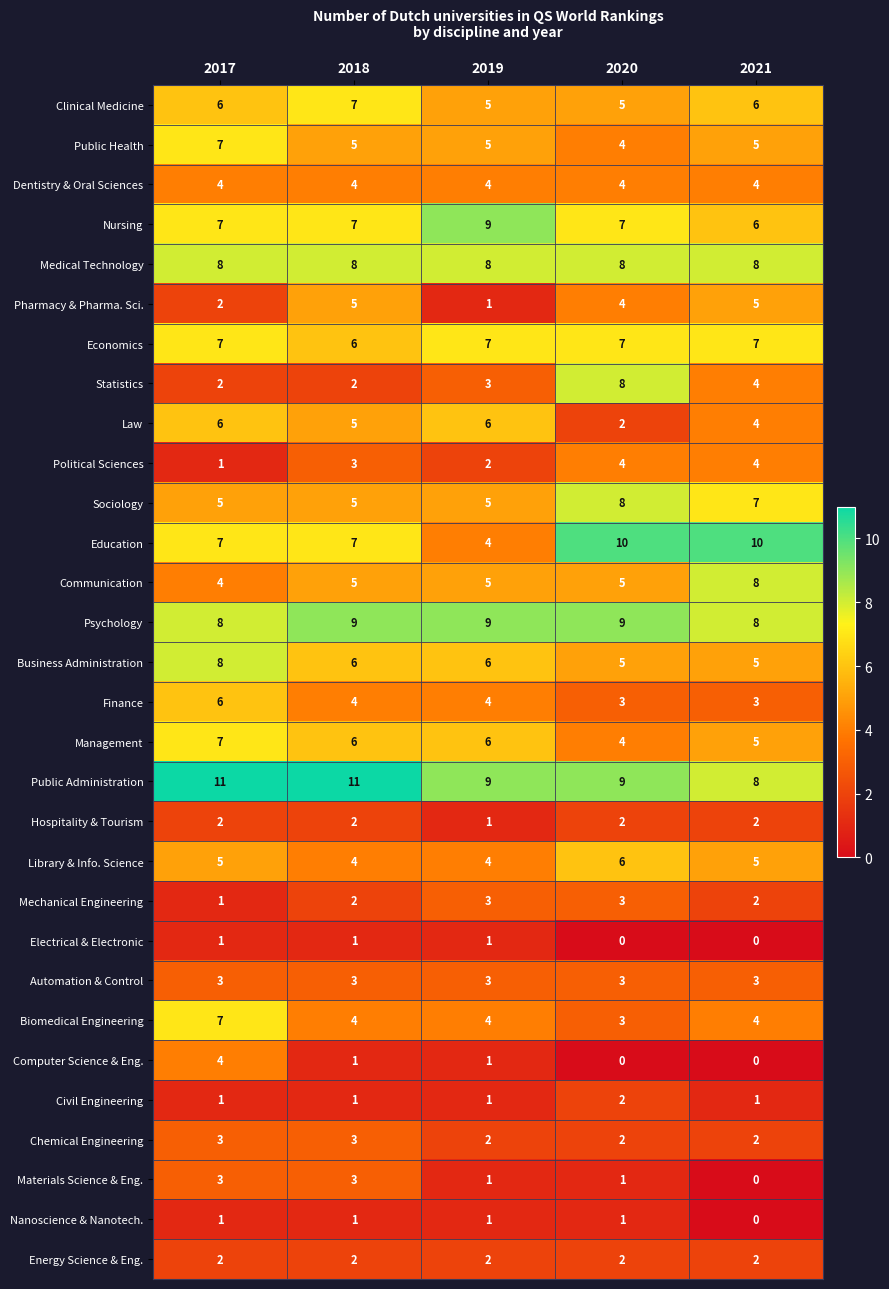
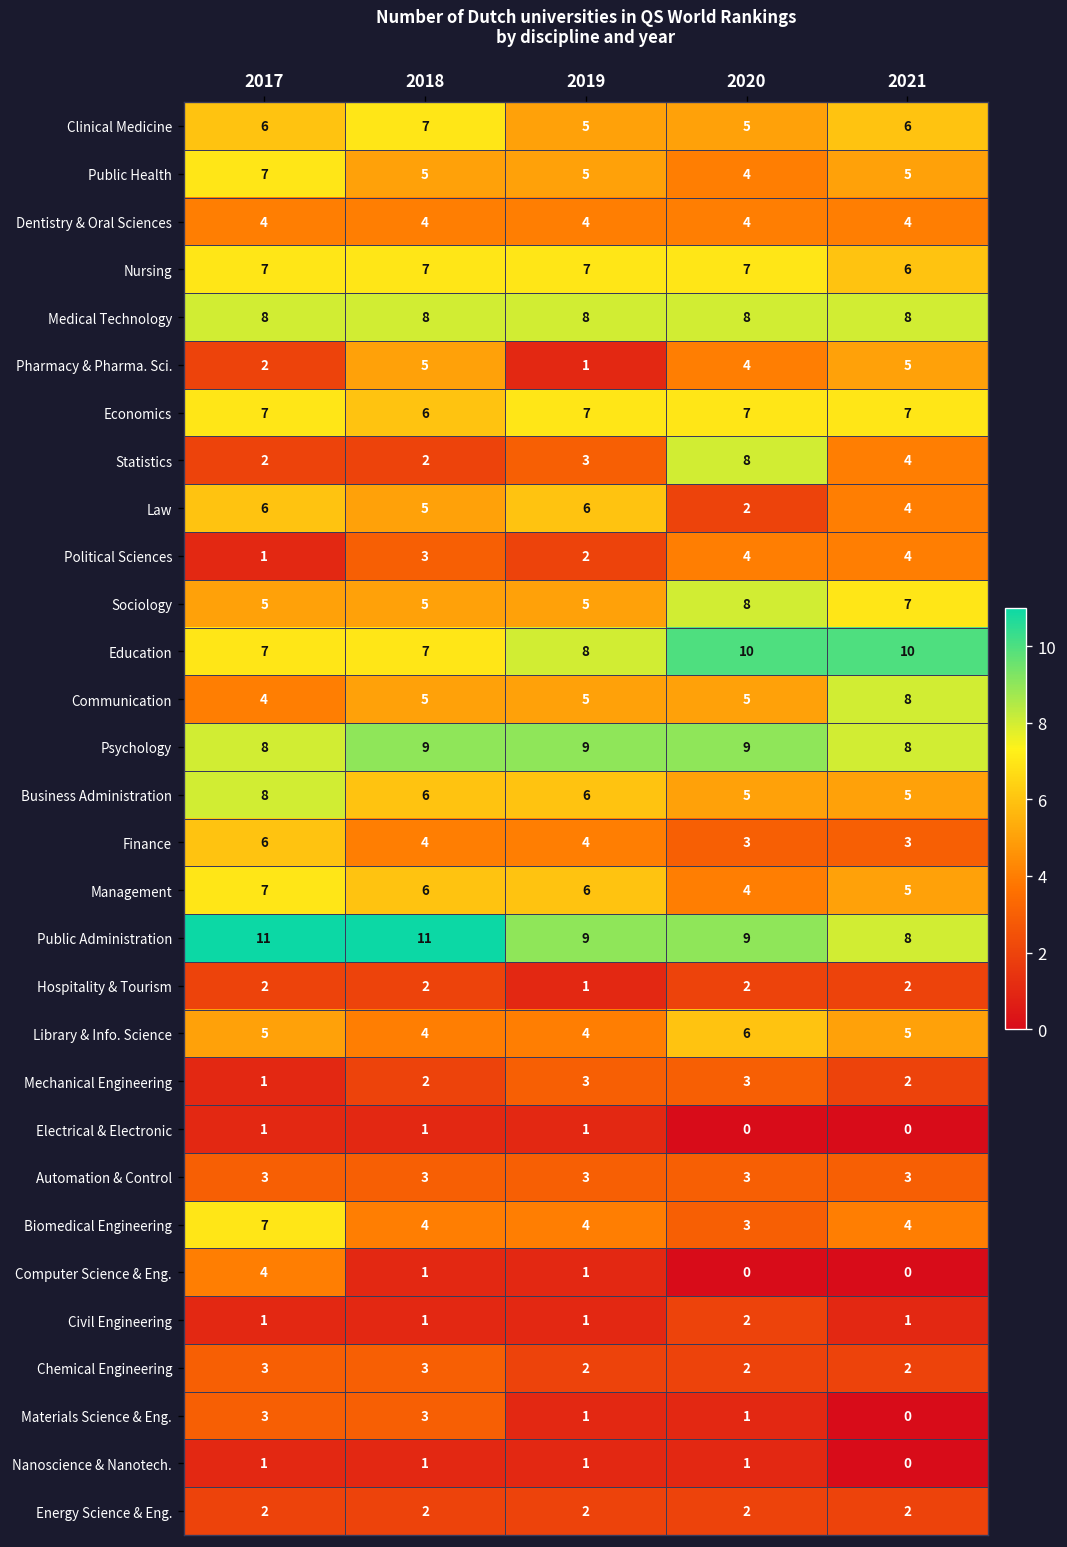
  {
    "Clinical Medicine": {
      "2017": 6,
      "2018": 7,
      "2019": 5,
      "2020": 5,
      "2021": 6
    },
    "Public Health": {
      "2017": 7,
      "2018": 5,
      "2019": 5,
      "2020": 4,
      "2021": 5
    },
    "Dentistry & Oral Sciences": {
      "2017": 4,
      "2018": 4,
      "2019": 4,
      "2020": 4,
      "2021": 4
    },
    "Nursing": {
      "2017": 7,
      "2018": 7,
-     "2019": 9,
+     "2019": 7,
      "2020": 7,
      "2021": 6
    },
    "Medical Technology": {
      "2017": 8,
      "2018": 8,
      "2019": 8,
      "2020": 8,
      "2021": 8
    },
    "Pharmacy & Pharma. Sci.": {
      "2017": 2,
      "2018": 5,
      "2019": 1,
      "2020": 4,
      "2021": 5
    },
    "Economics": {
      "2017": 7,
      "2018": 6,
      "2019": 7,
      "2020": 7,
      "2021": 7
    },
    "Statistics": {
      "2017": 2,
      "2018": 2,
      "2019": 3,
      "2020": 8,
      "2021": 4
    },
    "Law": {
      "2017": 6,
      "2018": 5,
      "2019": 6,
      "2020": 2,
      "2021": 4
    },
    "Political Sciences": {
      "2017": 1,
      "2018": 3,
      "2019": 2,
      "2020": 4,
      "2021": 4
    },
    "Sociology": {
      "2017": 5,
      "2018": 5,
      "2019": 5,
      "2020": 8,
      "2021": 7
    },
    "Education": {
      "2017": 7,
      "2018": 7,
-     "2019": 4,
+     "2019": 8,
      "2020": 10,
      "2021": 10
    },
    "Communication": {
      "2017": 4,
      "2018": 5,
      "2019": 5,
      "2020": 5,
      "2021": 8
    },
    "Psychology": {
      "2017": 8,
      "2018": 9,
      "2019": 9,
      "2020": 9,
      "2021": 8
    },
    "Business Administration": {
      "2017": 8,
      "2018": 6,
      "2019": 6,
      "2020": 5,
      "2021": 5
    },
    "Finance": {
      "2017": 6,
      "2018": 4,
      "2019": 4,
      "2020": 3,
      "2021": 3
    },
    "Management": {
      "2017": 7,
      "2018": 6,
      "2019": 6,
      "2020": 4,
      "2021": 5
    },
    "Public Administration": {
      "2017": 11,
      "2018": 11,
      "2019": 9,
      "2020": 9,
      "2021": 8
    },
    "Hospitality & Tourism": {
      "2017": 2,
      "2018": 2,
      "2019": 1,
      "2020": 2,
      "2021": 2
    },
    "Library & Info. Science": {
      "2017": 5,
      "2018": 4,
      "2019": 4,
      "2020": 6,
      "2021": 5
    },
    "Mechanical Engineering": {
      "2017": 1,
      "2018": 2,
      "2019": 3,
      "2020": 3,
      "2021": 2
    },
    "Electrical & Electronic": {
      "2017": 1,
      "2018": 1,
      "2019": 1,
      "2020": 0,
      "2021": 0
    },
    "Automation & Control": {
      "2017": 3,
      "2018": 3,
      "2019": 3,
      "2020": 3,
      "2021": 3
    },
    "Biomedical Engineering": {
      "2017": 7,
      "2018": 4,
      "2019": 4,
      "2020": 3,
      "2021": 4
    },
    "Computer Science & Eng.": {
      "2017": 4,
      "2018": 1,
      "2019": 1,
      "2020": 0,
      "2021": 0
    },
    "Civil Engineering": {
      "2017": 1,
      "2018": 1,
      "2019": 1,
      "2020": 2,
      "2021": 1
    },
    "Chemical Engineering": {
      "2017": 3,
      "2018": 3,
      "2019": 2,
      "2020": 2,
      "2021": 2
    },
    "Materials Science & Eng.": {
      "2017": 3,
      "2018": 3,
      "2019": 1,
      "2020": 1,
      "2021": 0
    },
    "Nanoscience & Nanotech.": {
      "2017": 1,
      "2018": 1,
      "2019": 1,
      "2020": 1,
      "2021": 0
    },
    "Energy Science & Eng.": {
      "2017": 2,
      "2018": 2,
      "2019": 2,
      "2020": 2,
      "2021": 2
    }
  }
